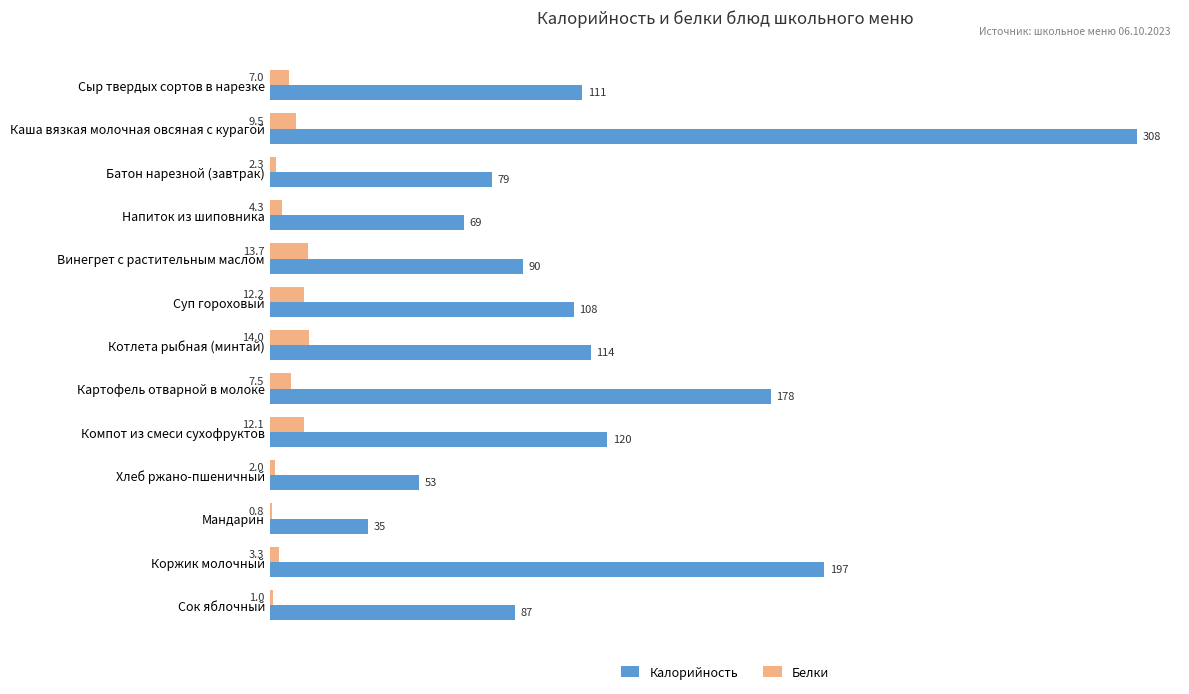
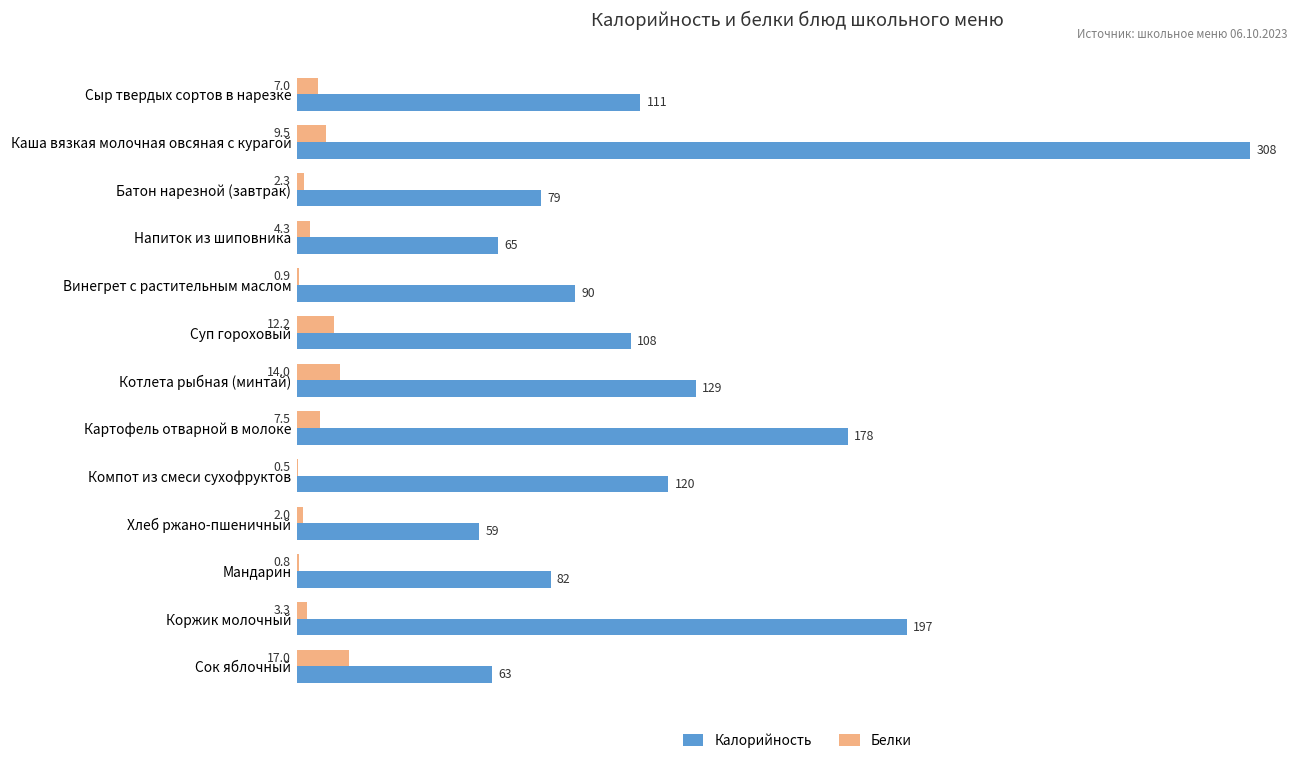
  {
    "Калорийность": {
      "Сыр твердых сортов в нарезке": 111,
      "Каша вязкая молочная овсяная с курагой": 308,
      "Батон нарезной (завтрак)": 79,
-     "Напиток из шиповника": 69,
+     "Напиток из шиповника": 65,
      "Винегрет с растительным маслом": 90,
      "Суп гороховый": 108,
-     "Котлета рыбная (минтай)": 114,
+     "Котлета рыбная (минтай)": 129,
      "Картофель отварной в молоке": 178,
      "Компот из смеси сухофруктов": 120,
-     "Хлеб ржано-пшеничный": 53,
-     "Мандарин": 35,
+     "Хлеб ржано-пшеничный": 59,
+     "Мандарин": 82,
      "Коржик молочный": 197,
-     "Сок яблочный": 87
+     "Сок яблочный": 63
    },
    "Белки": {
      "Батон нарезной (завтрак)": 2.3,
      "Напиток из шиповника": 4.3,
-     "Винегрет с растительным маслом": 13.7,
-     "Компот из смеси сухофруктов": 12.1,
+     "Винегрет с растительным маслом": 0.9,
+     "Компот из смеси сухофруктов": 0.5,
      "Хлеб ржано-пшеничный": 2.0,
      "Мандарин": 0.8,
      "Коржик молочный": 3.3,
-     "Сок яблочный": 1.0
+     "Сок яблочный": 17.0
    }
  }
